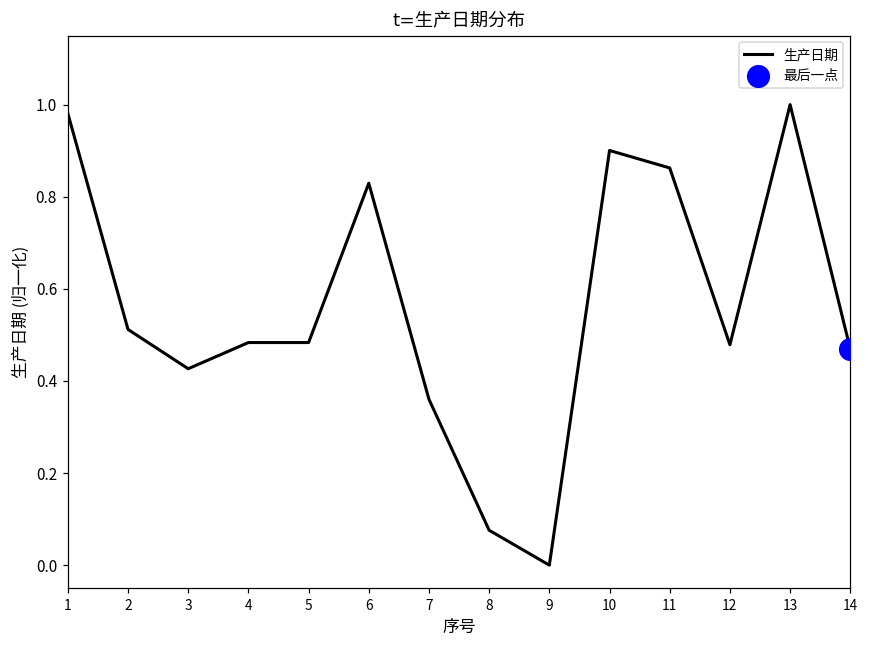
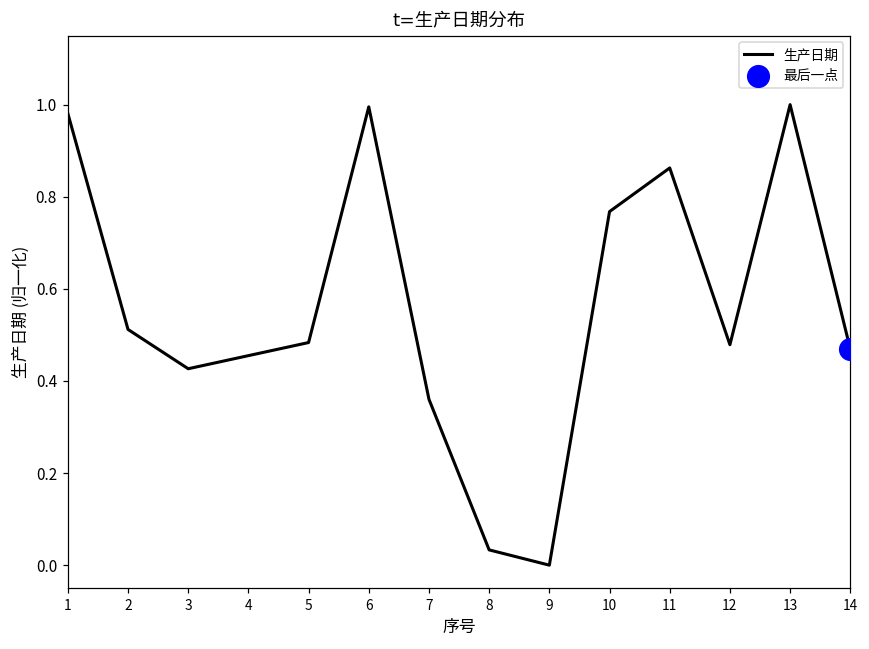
  {
    "生产日期": {
      "1": 0.98,
      "2": 0.51,
      "3": 0.43,
-     "4": 0.48,
+     "4": 0.45,
      "5": 0.48,
-     "6": 0.83,
+     "6": 1.00,
      "7": 0.36,
-     "8": 0.08,
+     "8": 0.03,
      "9": 0.00,
-     "10": 0.90,
+     "10": 0.77,
      "11": 0.86,
      "12": 0.48,
      "13": 1.00
    }
  }
